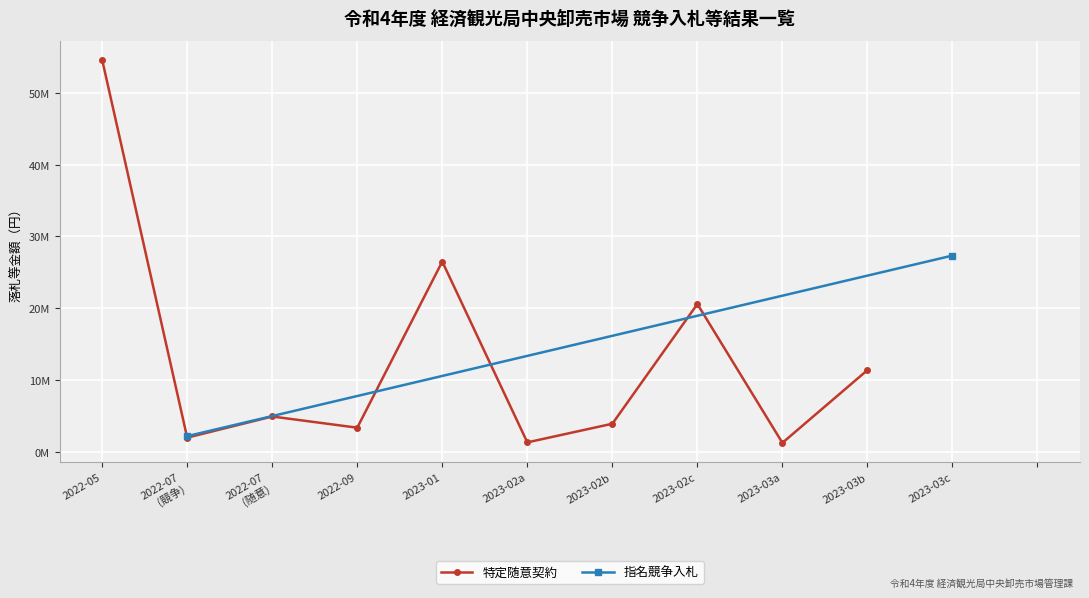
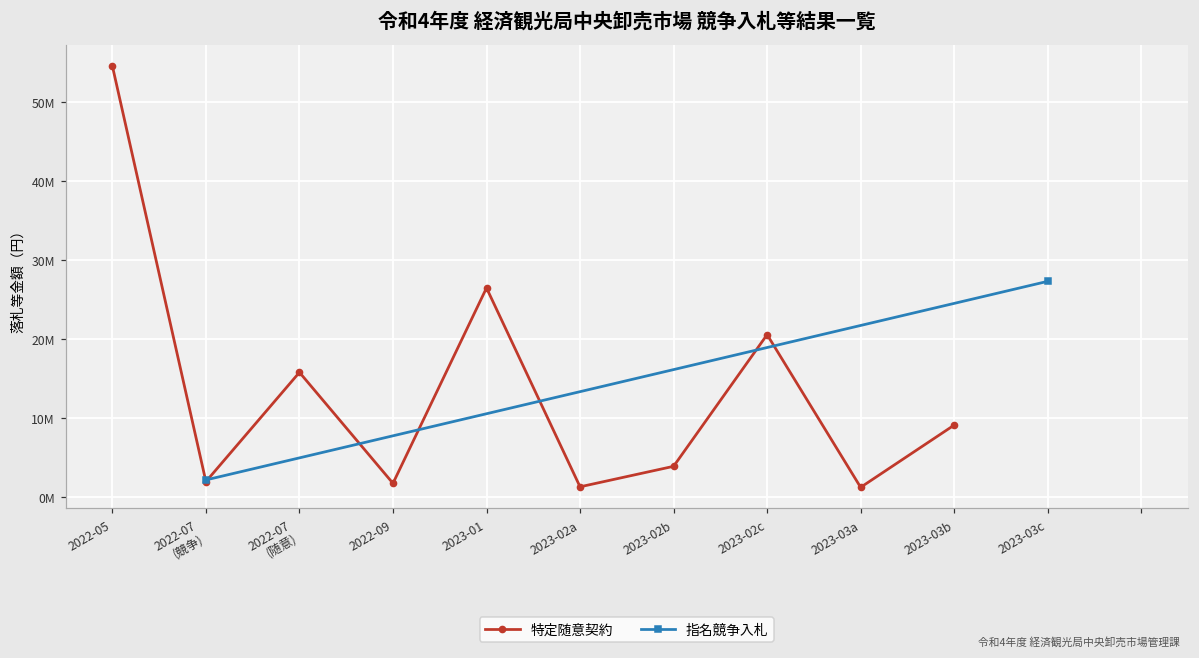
  {
    "特定随意契約": {
      "2022-05": 55000000,
-     "2022-07 (随意)": 5000000,
-     "2022-09": 3000000,
+     "2022-07 (随意)": 16000000,
+     "2022-09": 2000000,
      "2023-01": 26000000,
      "2023-02a": 1000000,
      "2023-02b": 4000000,
      "2023-02c": 21000000,
      "2023-03a": 1000000,
-     "2023-03b": 11000000
+     "2023-03b": 9000000
    },
    "指名競争入札": {
      "2023-03c": 27000000
    }
  }
